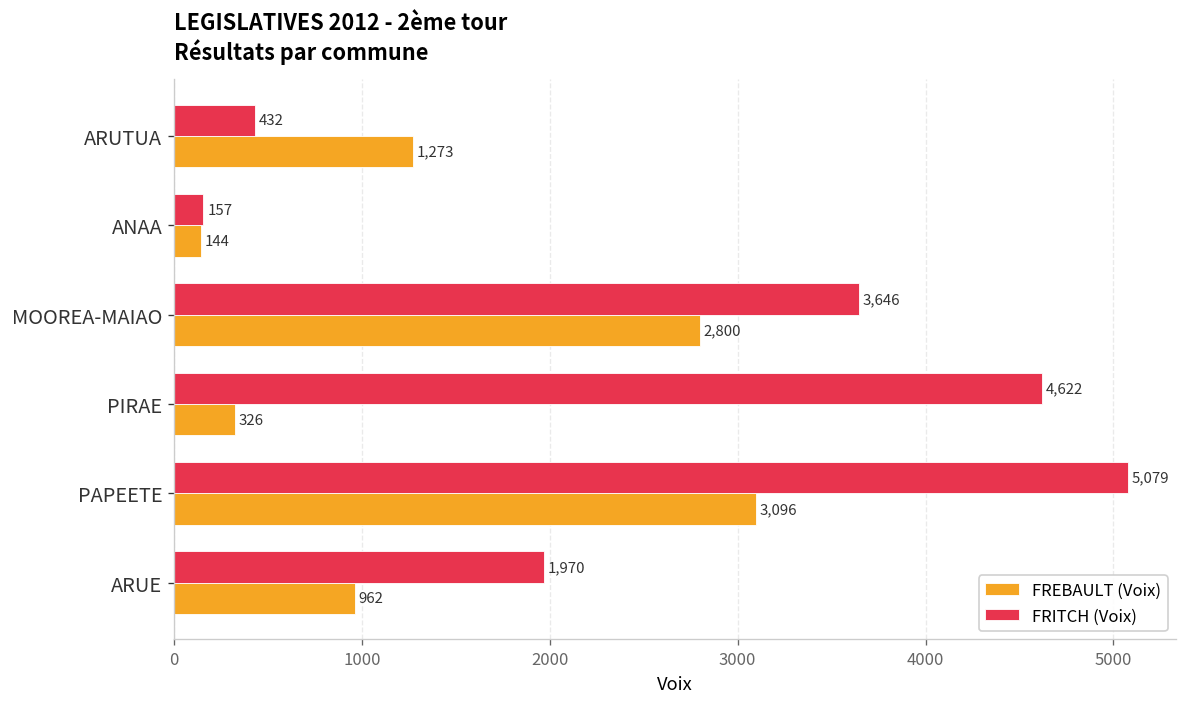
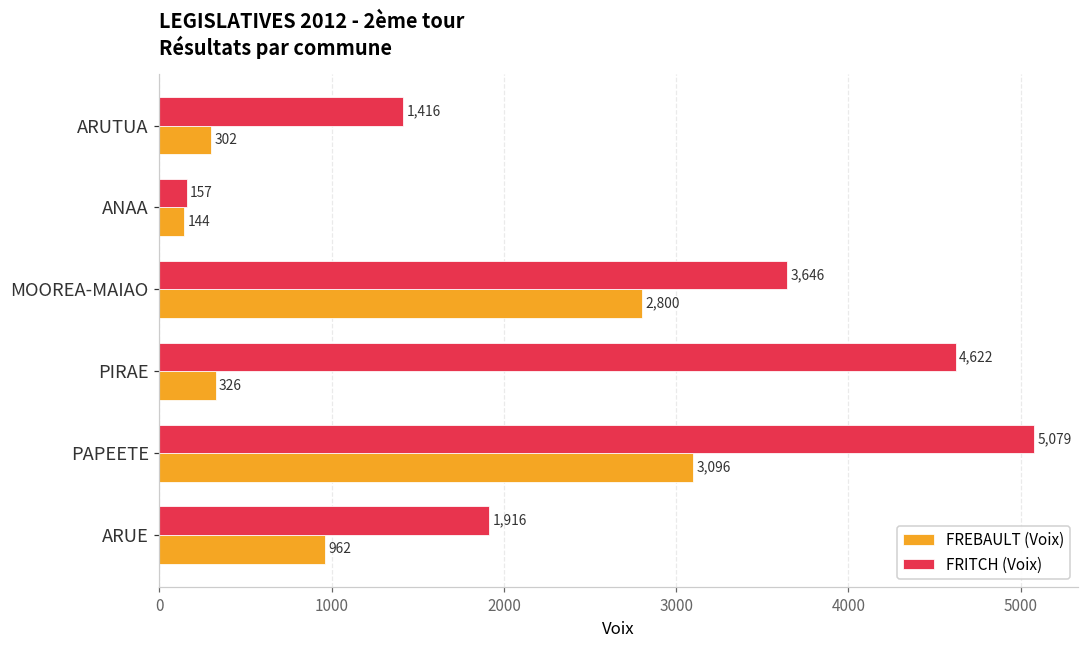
  {
    "FREBAULT (Voix)": {
-     "ARUTUA": "1,273",
+     "ARUTUA": "302",
      "ANAA": "144",
      "MOOREA-MAIAO": "2,800",
      "PIRAE": "326",
      "PAPEETE": "3,096",
      "ARUE": "962"
    },
    "FRITCH (Voix)": {
-     "ARUTUA": "432",
+     "ARUTUA": "1,416",
      "ANAA": "157",
      "MOOREA-MAIAO": "3,646",
      "PIRAE": "4,622",
      "PAPEETE": "5,079",
-     "ARUE": "1,970"
+     "ARUE": "1,916"
    }
  }
